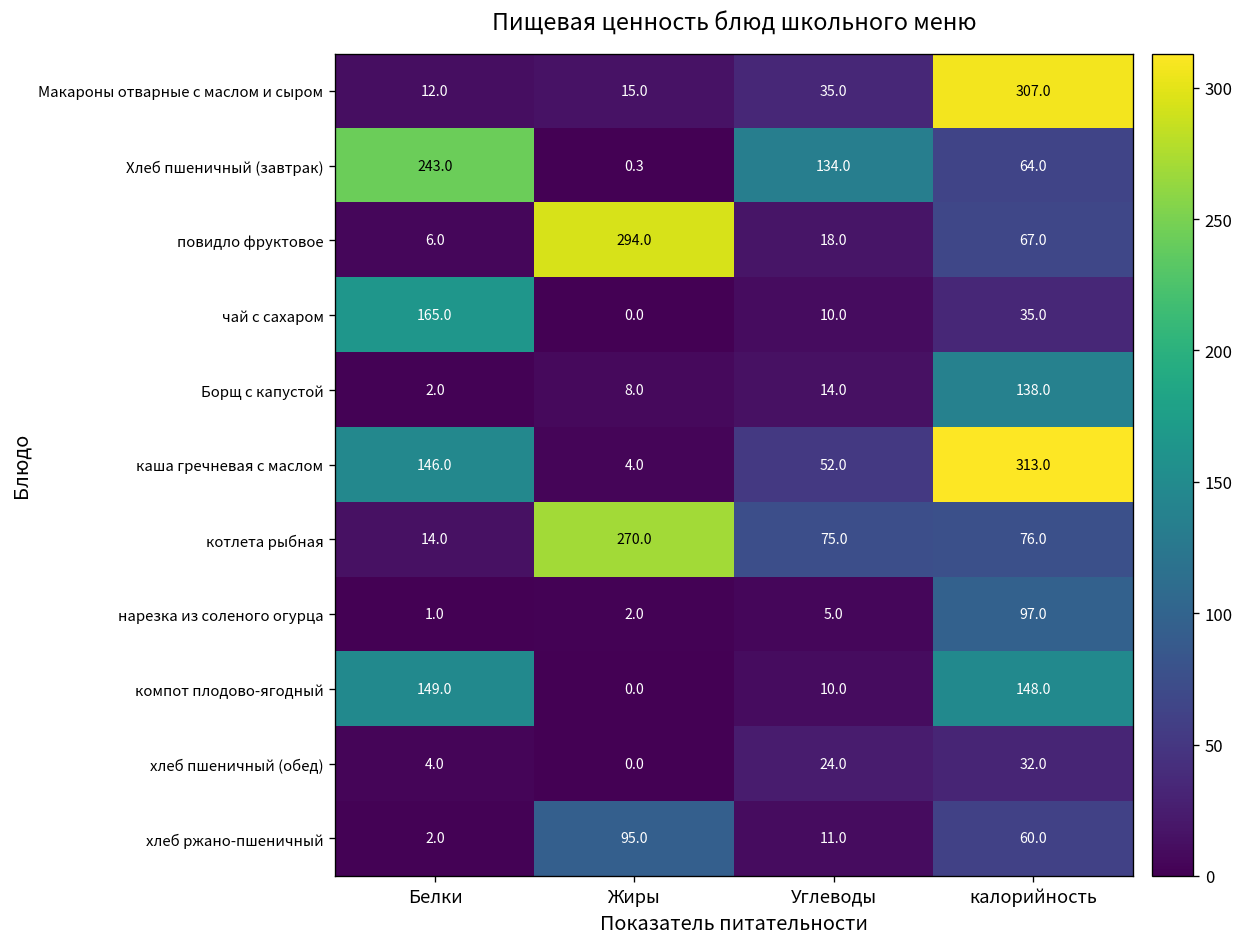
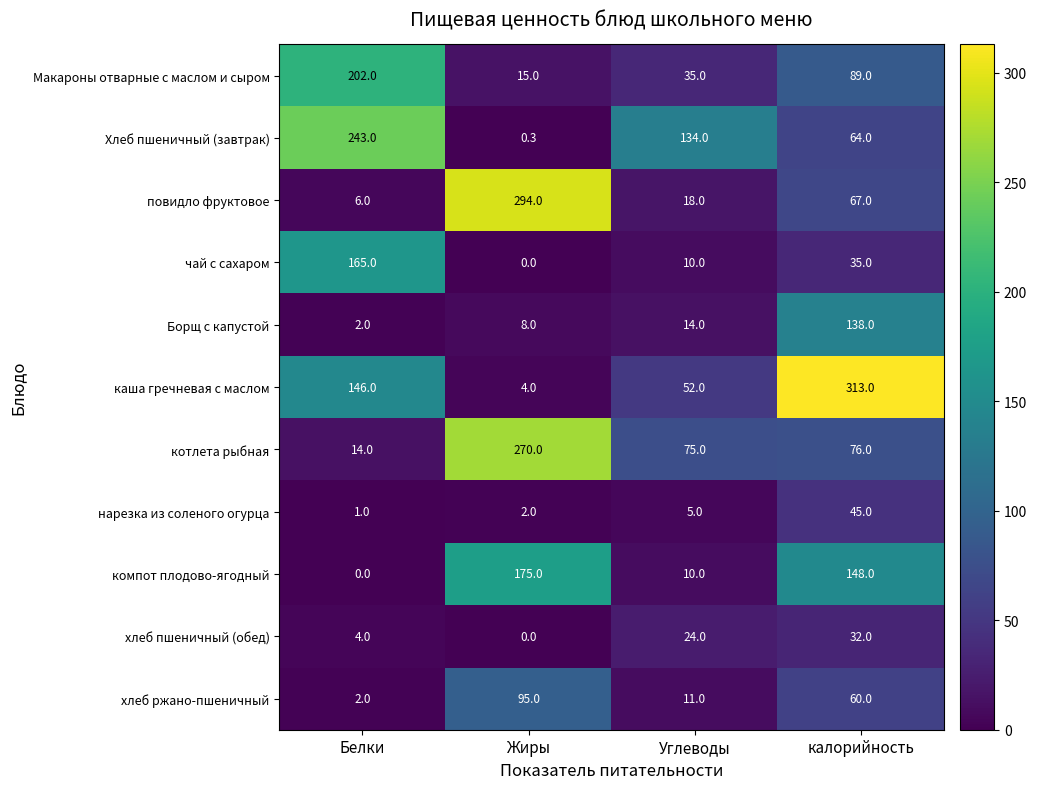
  {
    "Макароны отварные с маслом и сыром": {
-     "Белки": 12.0,
+     "Белки": 202.0,
      "Жиры": 15.0,
      "Углеводы": 35.0,
-     "калорийность": 307.0
+     "калорийность": 89.0
    },
    "Хлеб пшеничный (завтрак)": {
      "Белки": 243.0,
      "Жиры": 0.3,
      "Углеводы": 134.0,
      "калорийность": 64.0
    },
    "повидло фруктовое": {
      "Белки": 6.0,
      "Жиры": 294.0,
      "Углеводы": 18.0,
      "калорийность": 67.0
    },
    "чай с сахаром": {
      "Белки": 165.0,
      "Жиры": 0.0,
      "Углеводы": 10.0,
      "калорийность": 35.0
    },
    "Борщ с капустой": {
      "Белки": 2.0,
      "Жиры": 8.0,
      "Углеводы": 14.0,
      "калорийность": 138.0
    },
    "каша гречневая с маслом": {
      "Белки": 146.0,
      "Жиры": 4.0,
      "Углеводы": 52.0,
      "калорийность": 313.0
    },
    "котлета рыбная": {
      "Белки": 14.0,
      "Жиры": 270.0,
      "Углеводы": 75.0,
      "калорийность": 76.0
    },
    "нарезка из соленого огурца": {
      "Белки": 1.0,
      "Жиры": 2.0,
      "Углеводы": 5.0,
-     "калорийность": 97.0
+     "калорийность": 45.0
    },
    "компот плодово-ягодный": {
-     "Белки": 149.0,
-     "Жиры": 0.0,
+     "Белки": 0.0,
+     "Жиры": 175.0,
      "Углеводы": 10.0,
      "калорийность": 148.0
    },
    "хлеб пшеничный (обед)": {
      "Белки": 4.0,
      "Жиры": 0.0,
      "Углеводы": 24.0,
      "калорийность": 32.0
    },
    "хлеб ржано-пшеничный": {
      "Белки": 2.0,
      "Жиры": 95.0,
      "Углеводы": 11.0,
      "калорийность": 60.0
    }
  }
